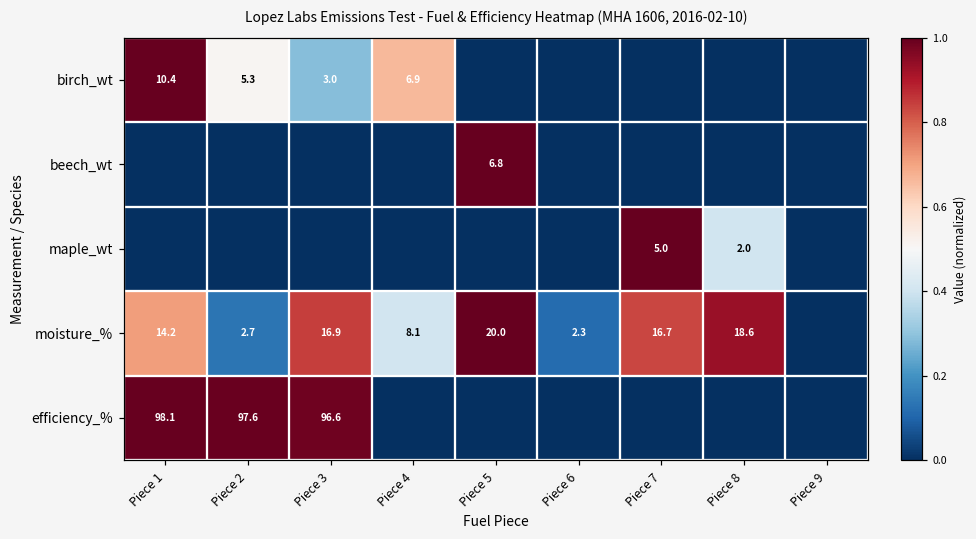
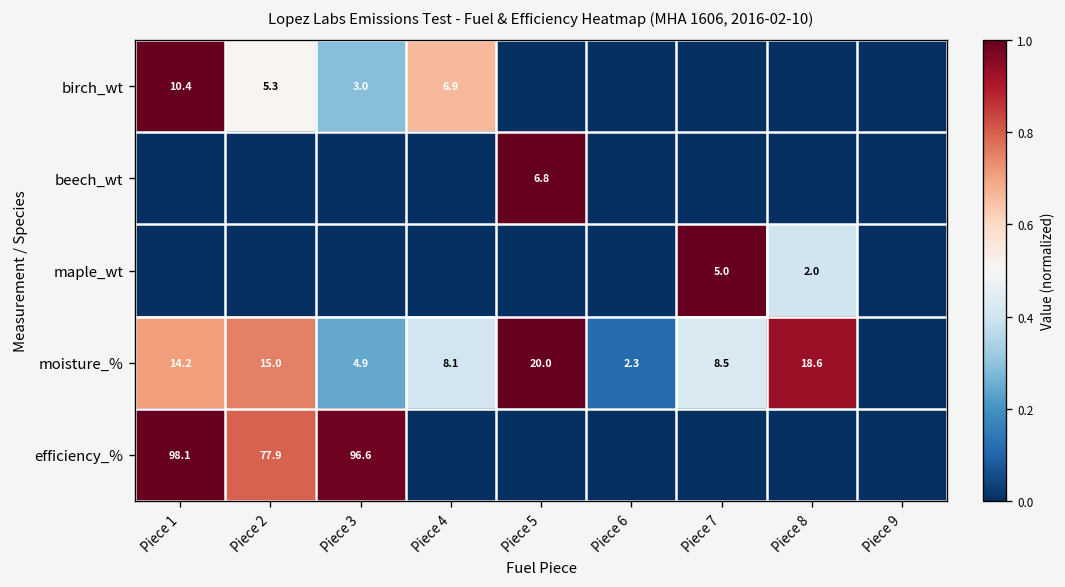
  {
    "birch_wt": {
      "Piece 1": 10.4,
      "Piece 2": 5.3,
      "Piece 3": 3.0,
      "Piece 4": 6.9
    },
    "beech_wt": {
      "Piece 5": 6.8
    },
    "maple_wt": {
      "Piece 7": 5.0,
      "Piece 8": 2.0
    },
    "moisture_%": {
      "Piece 1": 14.2,
-     "Piece 2": 2.7,
-     "Piece 3": 16.9,
+     "Piece 2": 15.0,
+     "Piece 3": 4.9,
      "Piece 4": 8.1,
      "Piece 5": 20.0,
      "Piece 6": 2.3,
-     "Piece 7": 16.7,
+     "Piece 7": 8.5,
      "Piece 8": 18.6
    },
    "efficiency_%": {
      "Piece 1": 98.1,
-     "Piece 2": 97.6,
+     "Piece 2": 77.9,
      "Piece 3": 96.6
    }
  }
